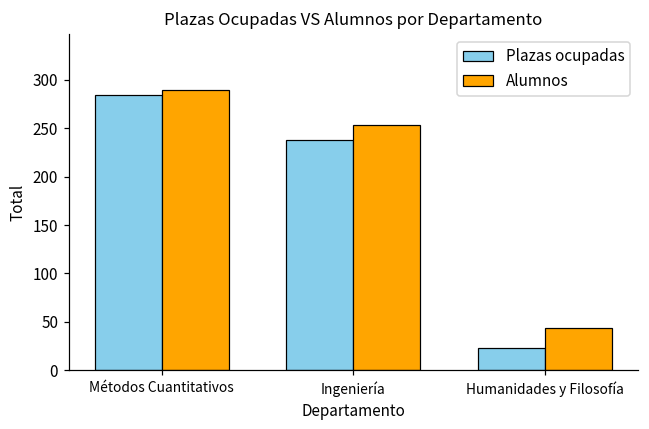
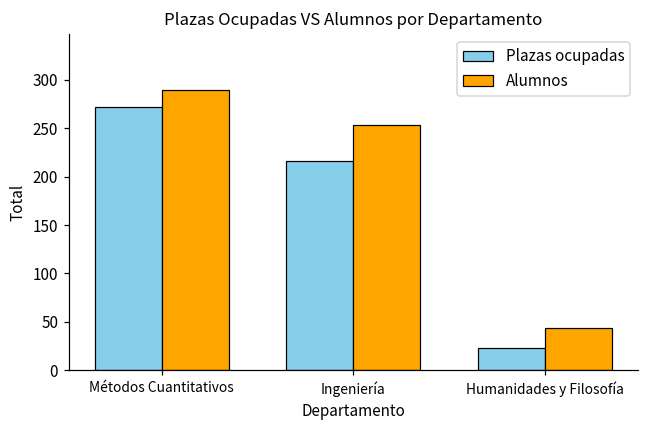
  {
    "Plazas ocupadas": {
-     "Métodos Cuantitativos": 280,
-     "Ingeniería": 240,
+     "Métodos Cuantitativos": 270,
+     "Ingeniería": 220,
      "Humanidades y Filosofía": 20
    },
    "Alumnos": {
      "Métodos Cuantitativos": 290,
      "Ingeniería": 250,
      "Humanidades y Filosofía": 40
    }
  }
